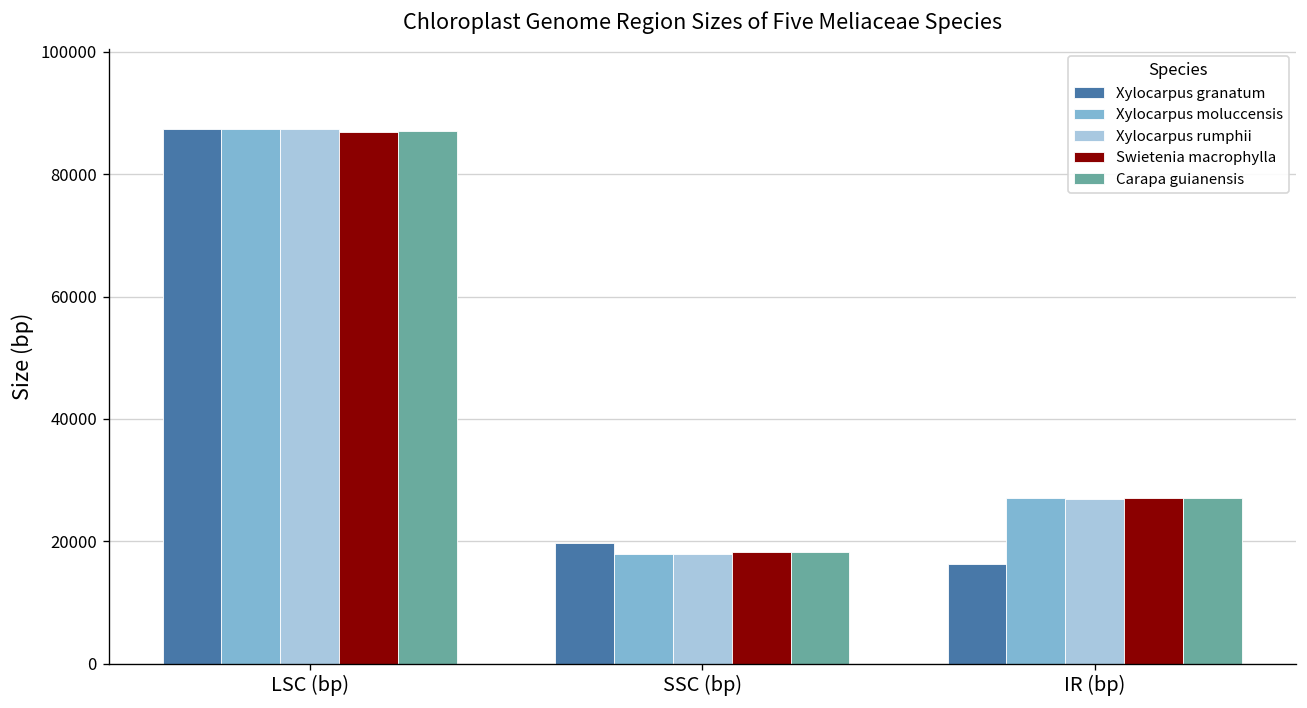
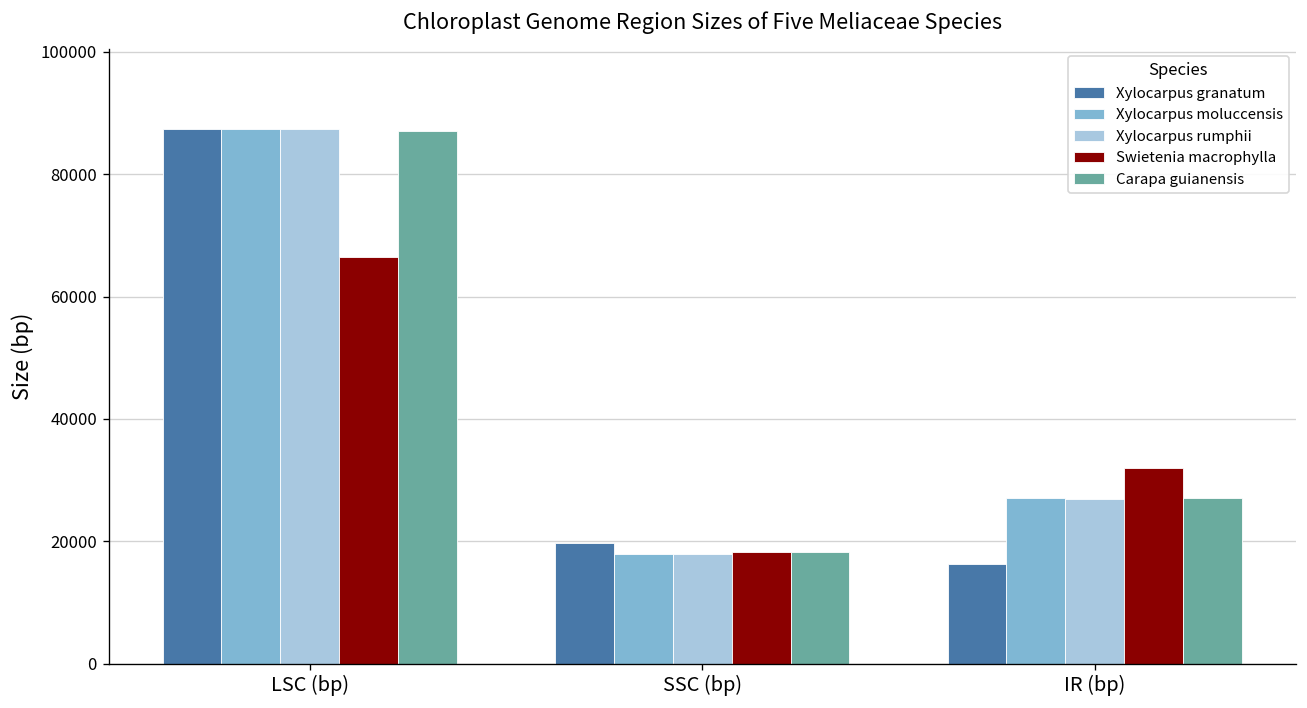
  {
    "Xylocarpus granatum": {
      "LSC (bp)": 87000,
      "SSC (bp)": 20000,
      "IR (bp)": 16000
    },
    "Swietenia macrophylla": {
-     "LSC (bp)": 87000,
+     "LSC (bp)": 66000,
      "SSC (bp)": 18000,
-     "IR (bp)": 27000
+     "IR (bp)": 32000
    }
  }
